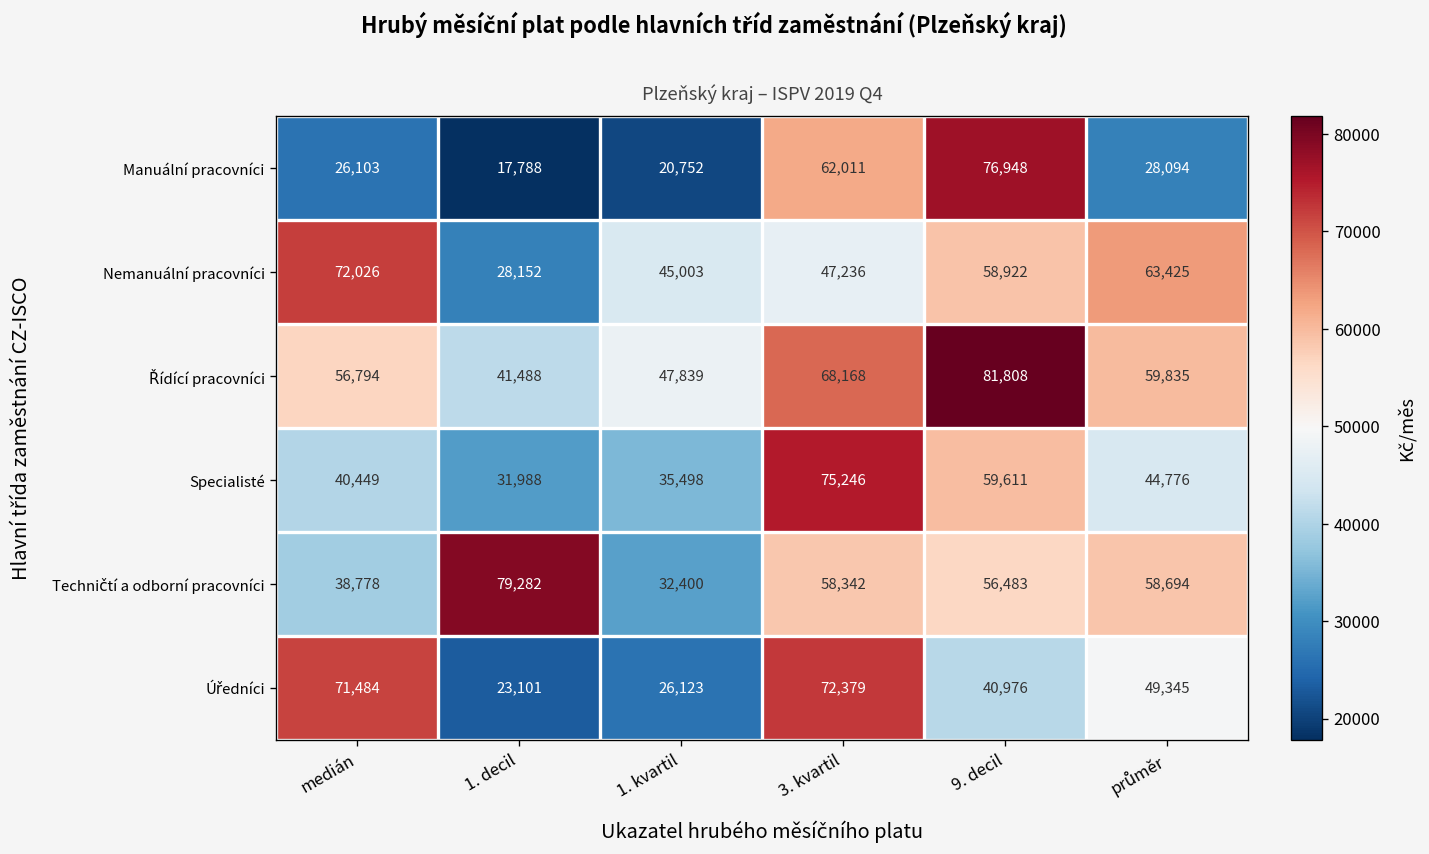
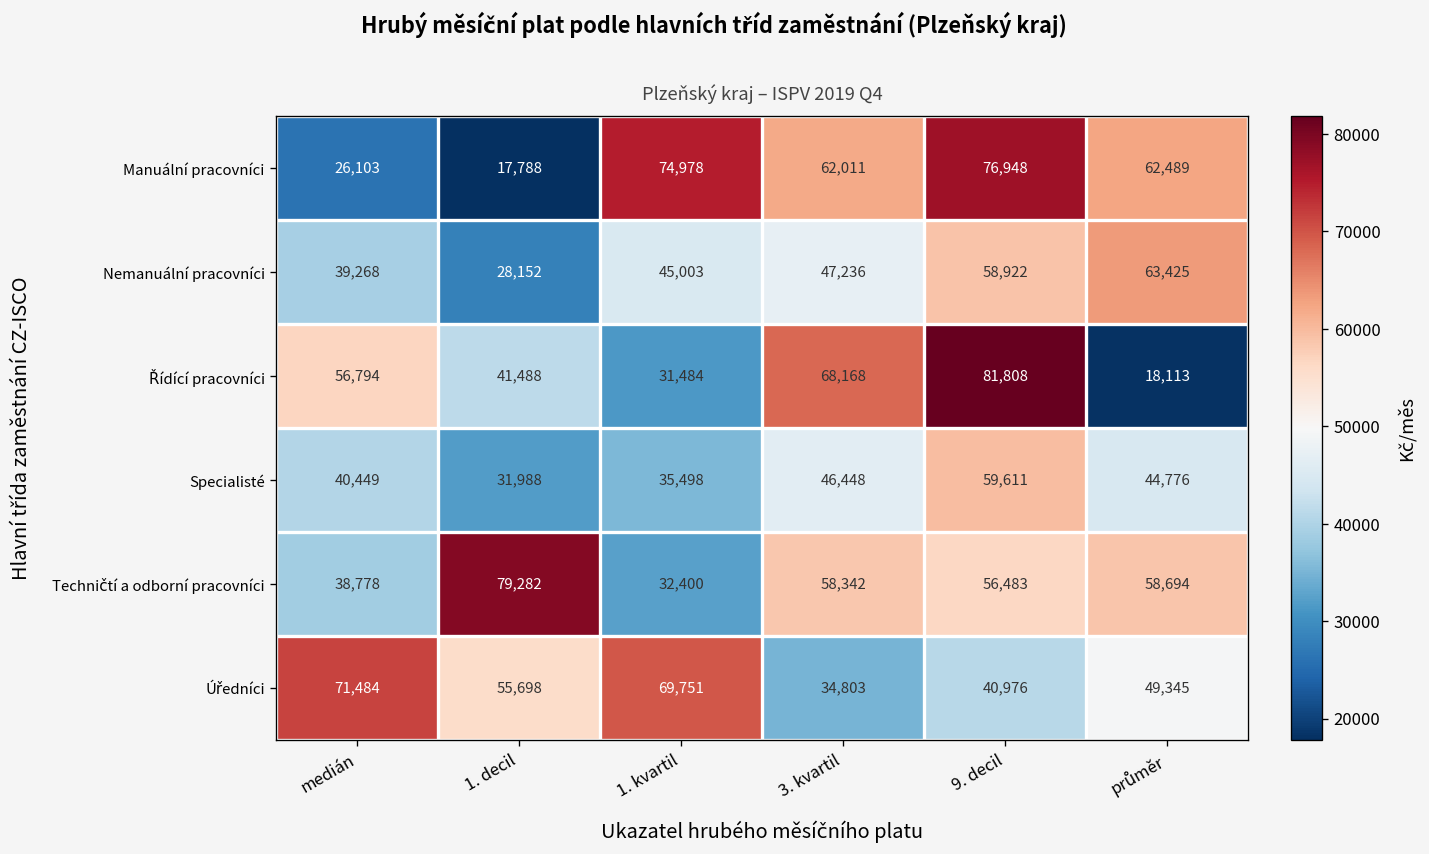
  {
    "Manuální pracovníci": {
      "medián": "26,103",
      "1. decil": "17,788",
-     "1. kvartil": "20,752",
+     "1. kvartil": "74,978",
      "3. kvartil": "62,011",
      "9. decil": "76,948",
-     "průměr": "28,094"
+     "průměr": "62,489"
    },
    "Nemanuální pracovníci": {
-     "medián": "72,026",
+     "medián": "39,268",
      "1. decil": "28,152",
      "1. kvartil": "45,003",
      "3. kvartil": "47,236",
      "9. decil": "58,922",
      "průměr": "63,425"
    },
    "Řídící pracovníci": {
      "medián": "56,794",
      "1. decil": "41,488",
-     "1. kvartil": "47,839",
+     "1. kvartil": "31,484",
      "3. kvartil": "68,168",
      "9. decil": "81,808",
-     "průměr": "59,835"
+     "průměr": "18,113"
    },
    "Specialisté": {
      "medián": "40,449",
      "1. decil": "31,988",
      "1. kvartil": "35,498",
-     "3. kvartil": "75,246",
+     "3. kvartil": "46,448",
      "9. decil": "59,611",
      "průměr": "44,776"
    },
    "Techničtí a odborní pracovníci": {
      "medián": "38,778",
      "1. decil": "79,282",
      "1. kvartil": "32,400",
      "3. kvartil": "58,342",
      "9. decil": "56,483",
      "průměr": "58,694"
    },
    "Úředníci": {
      "medián": "71,484",
-     "1. decil": "23,101",
-     "1. kvartil": "26,123",
-     "3. kvartil": "72,379",
+     "1. decil": "55,698",
+     "1. kvartil": "69,751",
+     "3. kvartil": "34,803",
      "9. decil": "40,976",
      "průměr": "49,345"
    }
  }
